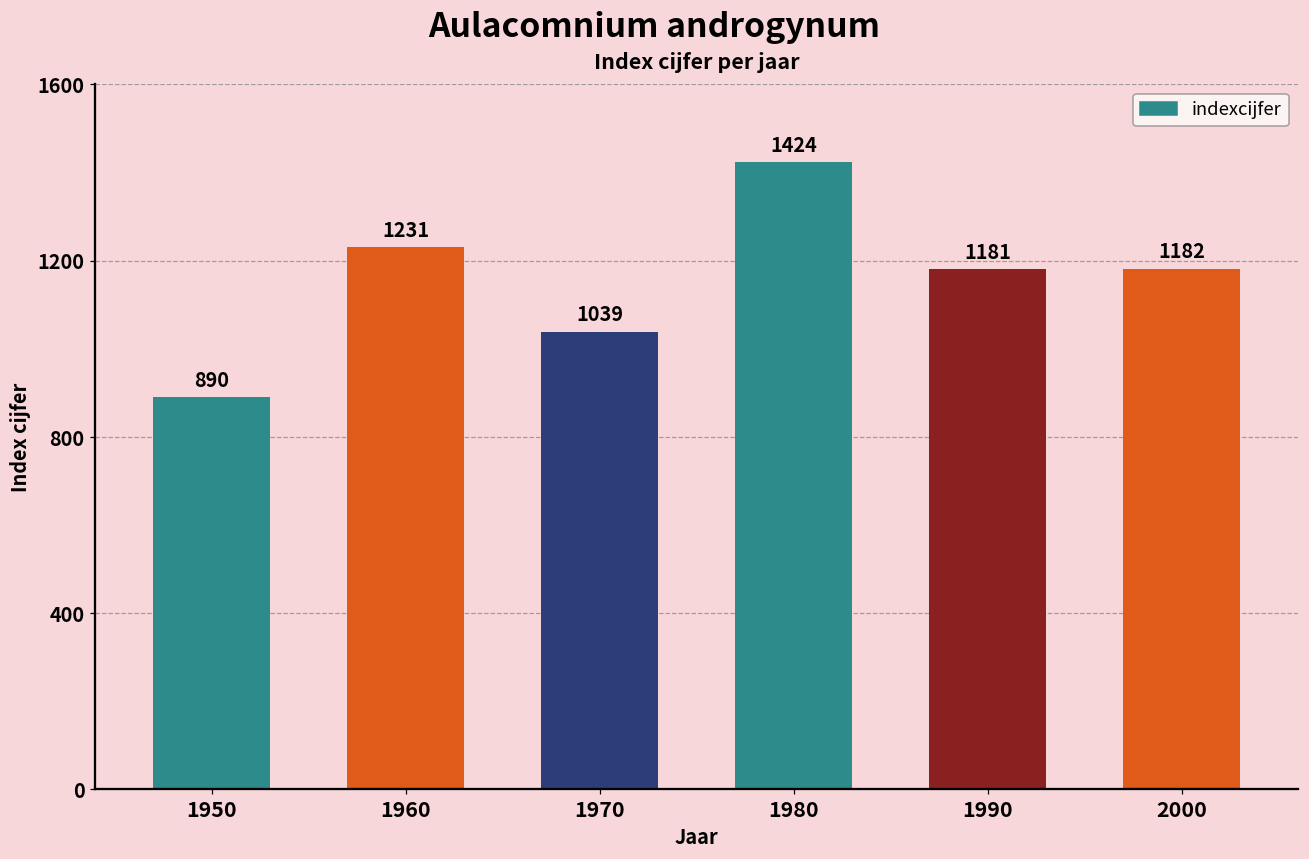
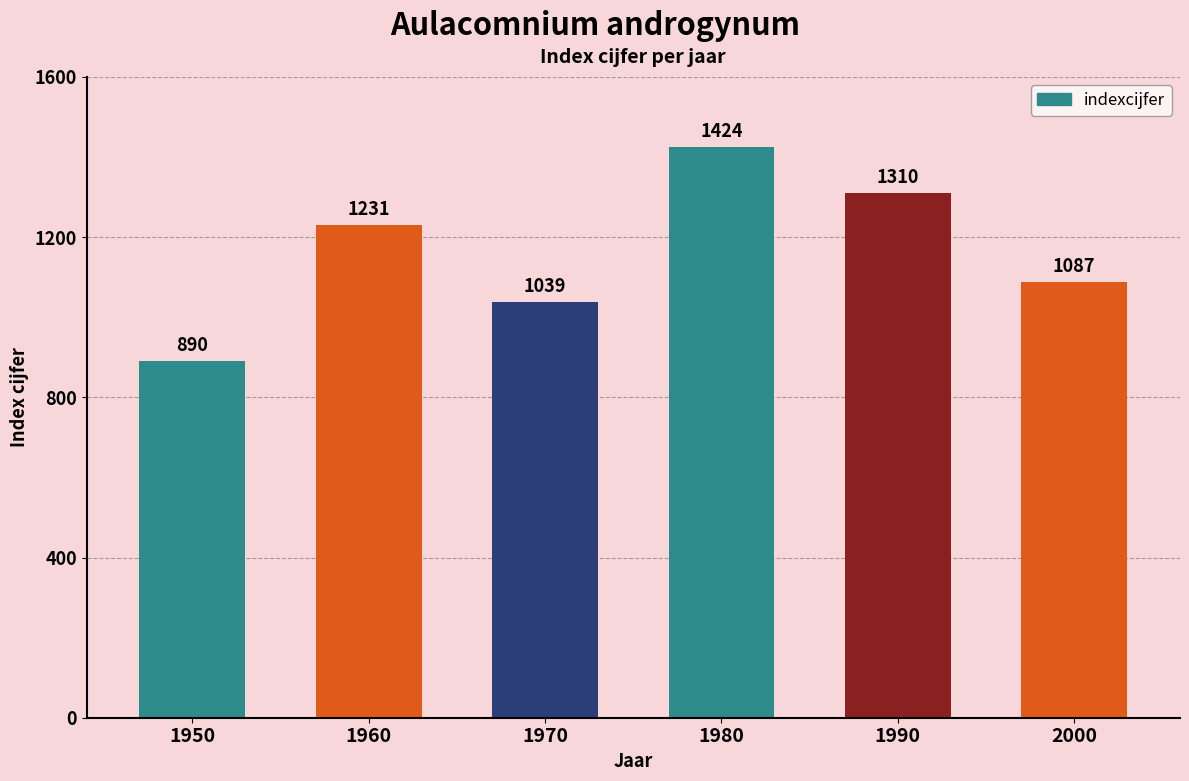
  {
    "1950": 890,
    "1960": 1231,
    "1970": 1039,
    "1980": 1424,
-   "1990": 1181,
-   "2000": 1182
+   "1990": 1310,
+   "2000": 1087
  }
